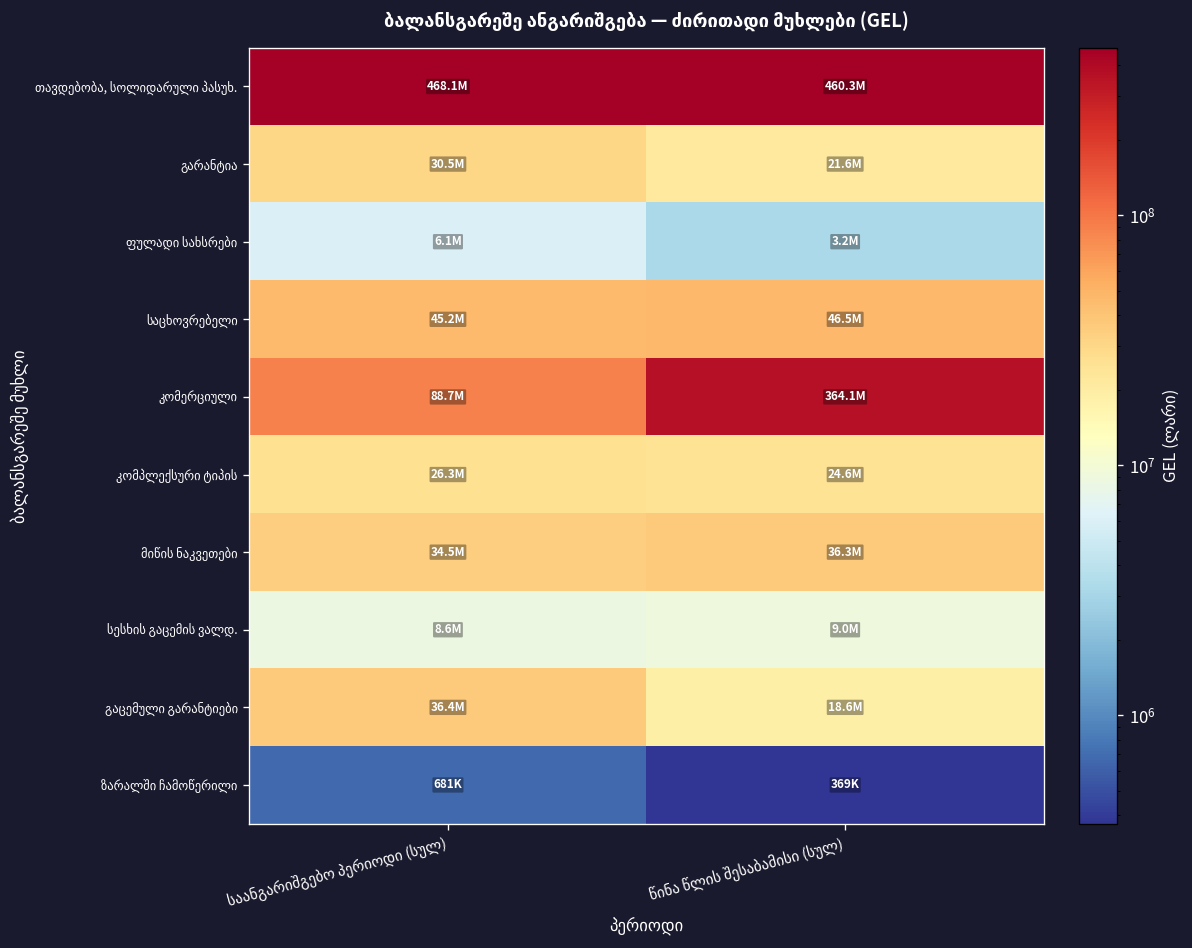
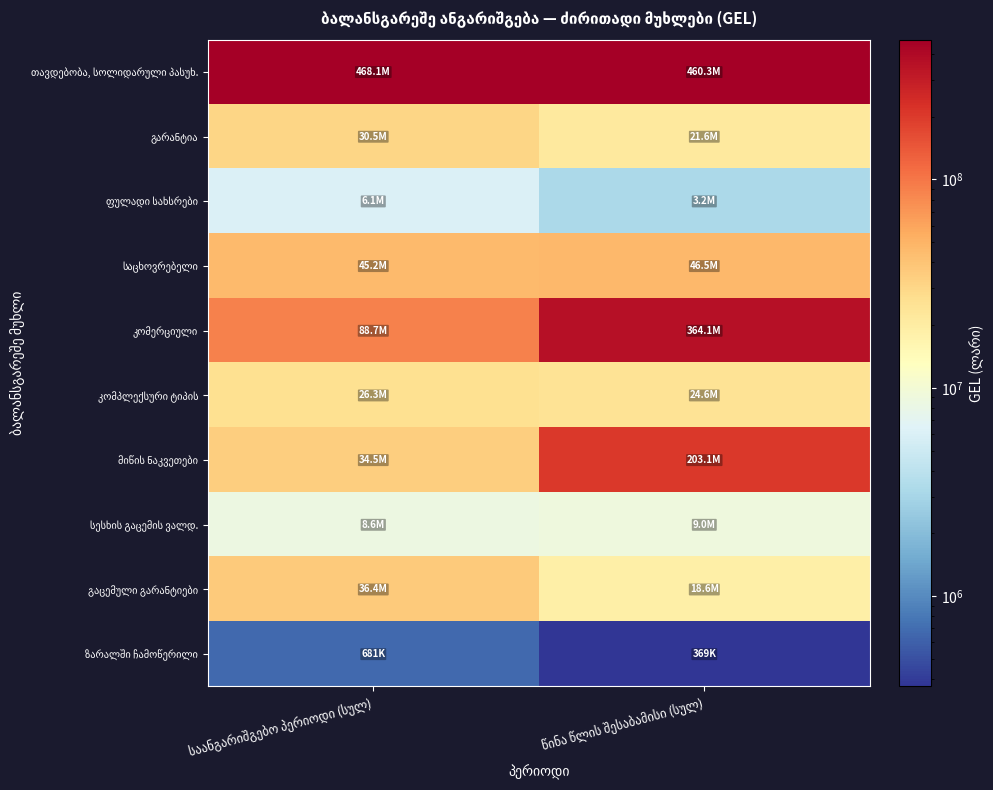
  {
    "მიწის ნაკვეთები": {
-     "წინა წლის შესაბამისი (სულ)": "36.3M"
+     "წინა წლის შესაბამისი (სულ)": "203.1M"
    }
  }
